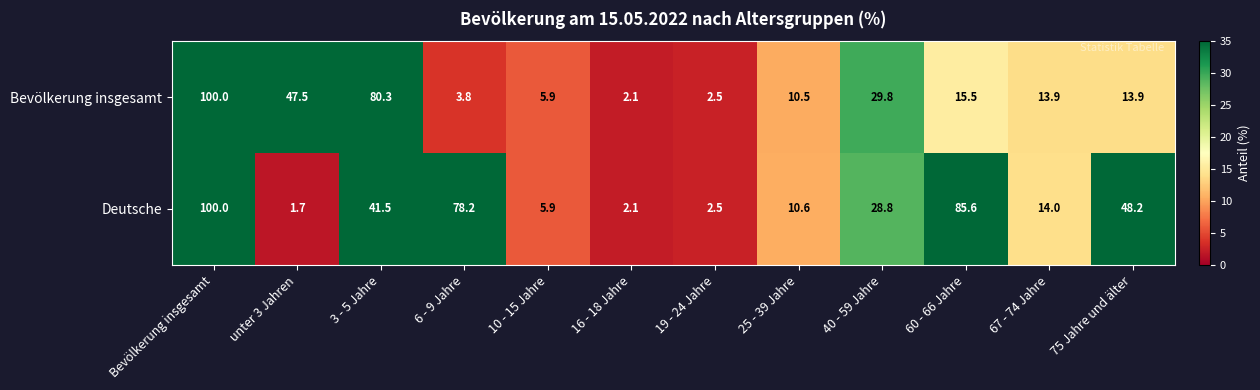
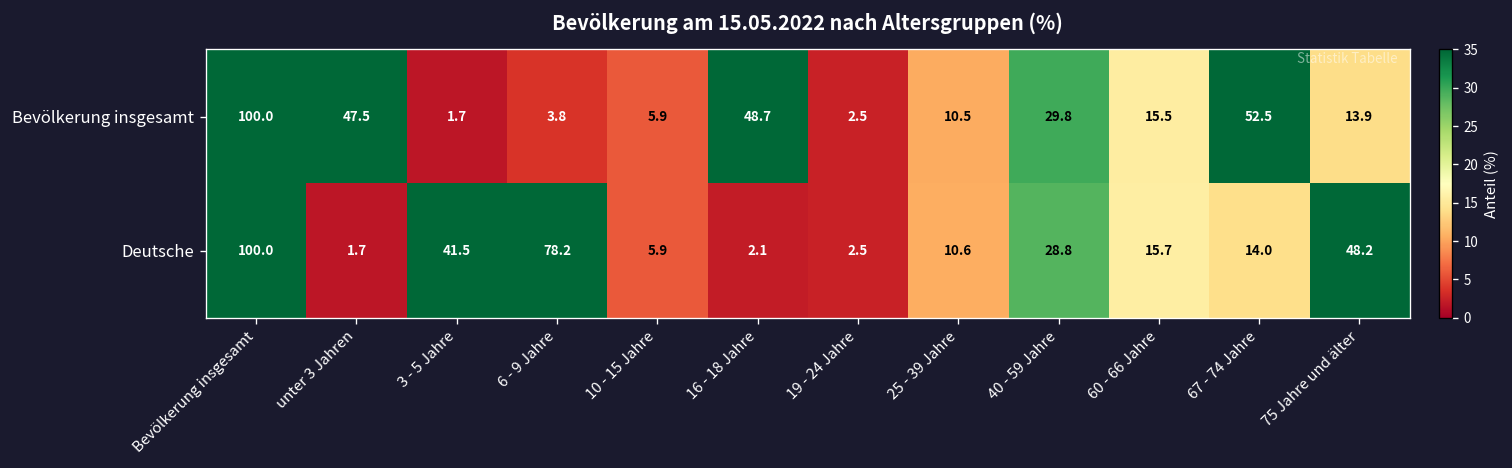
  {
    "Bevölkerung insgesamt": {
      "Bevölkerung insgesamt": 100.0,
      "unter 3 Jahren": 47.5,
-     "3 - 5 Jahre": 80.3,
+     "3 - 5 Jahre": 1.7,
      "6 - 9 Jahre": 3.8,
      "10 - 15 Jahre": 5.9,
-     "16 - 18 Jahre": 2.1,
+     "16 - 18 Jahre": 48.7,
      "19 - 24 Jahre": 2.5,
      "25 - 39 Jahre": 10.5,
      "40 - 59 Jahre": 29.8,
      "60 - 66 Jahre": 15.5,
-     "67 - 74 Jahre": 13.9
+     "67 - 74 Jahre": 52.5
    },
    "Deutsche": {
      "Bevölkerung insgesamt": 100.0,
      "unter 3 Jahren": 1.7,
      "3 - 5 Jahre": 41.5,
      "6 - 9 Jahre": 78.2,
      "10 - 15 Jahre": 5.9,
      "16 - 18 Jahre": 2.1,
      "19 - 24 Jahre": 2.5,
      "25 - 39 Jahre": 10.6,
      "40 - 59 Jahre": 28.8,
-     "60 - 66 Jahre": 85.6,
+     "60 - 66 Jahre": 15.7,
      "67 - 74 Jahre": 14.0,
      "75 Jahre und älter": 48.2
    }
  }
